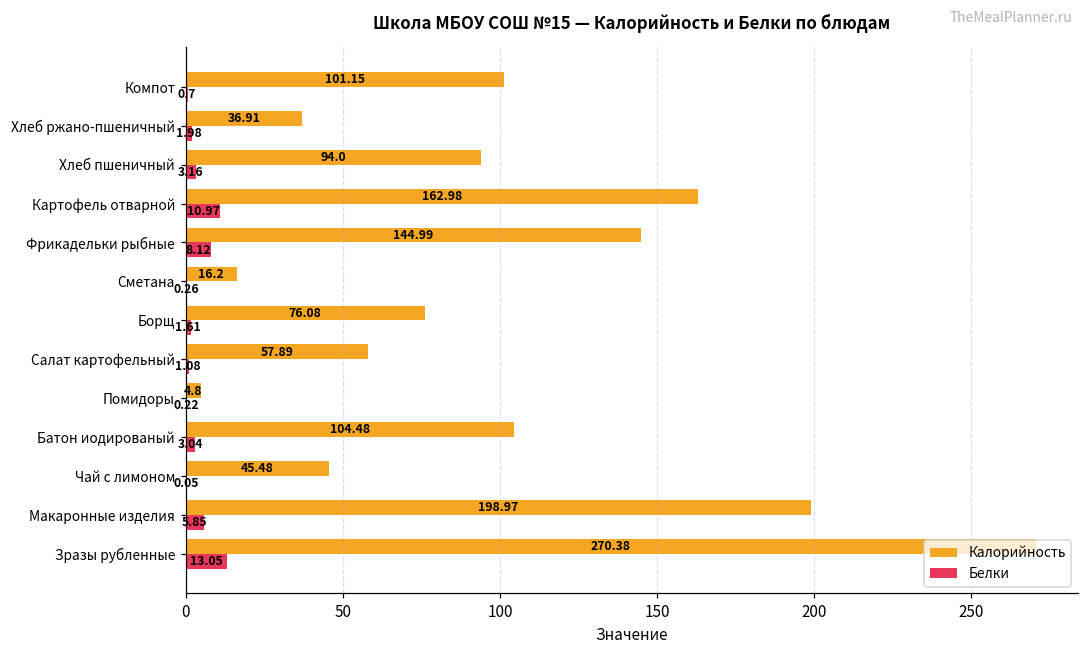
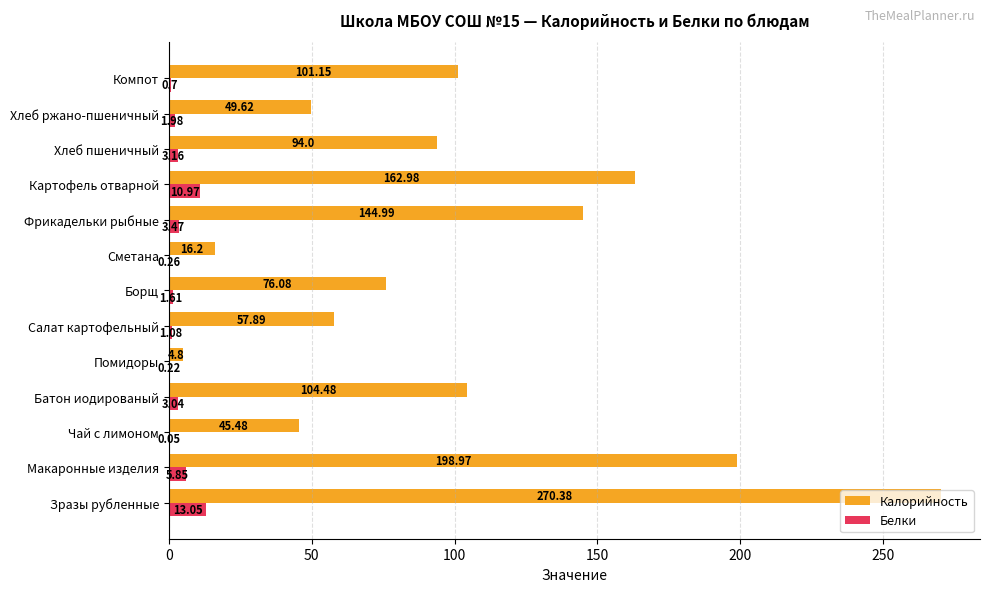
  {
    "Калорийность": {
      "Компот": 101.15,
-     "Хлеб ржано-пшеничный": 36.91,
+     "Хлеб ржано-пшеничный": 49.62,
      "Хлеб пшеничный": 94.0,
      "Картофель отварной": 162.98,
      "Фрикадельки рыбные": 144.99,
      "Сметана": 16.2,
      "Борщ": 76.08,
      "Салат картофельный": 57.89,
      "Помидоры": 4.8,
      "Батон иодированый": 104.48,
      "Чай с лимоном": 45.48,
      "Макаронные изделия": 198.97
    },
    "Белки": {
      "Компот": 0.7,
      "Хлеб ржано-пшеничный": 1.98,
      "Хлеб пшеничный": 3.16,
      "Картофель отварной": 10.97,
-     "Фрикадельки рыбные": 8.12,
+     "Фрикадельки рыбные": 3.47,
      "Сметана": 0.26,
      "Борщ": 1.61,
      "Салат картофельный": 1.08,
      "Помидоры": 0.22,
      "Батон иодированый": 3.04,
      "Чай с лимоном": 0.05,
      "Макаронные изделия": 5.85,
      "Зразы рубленные": 13.05
    }
  }
